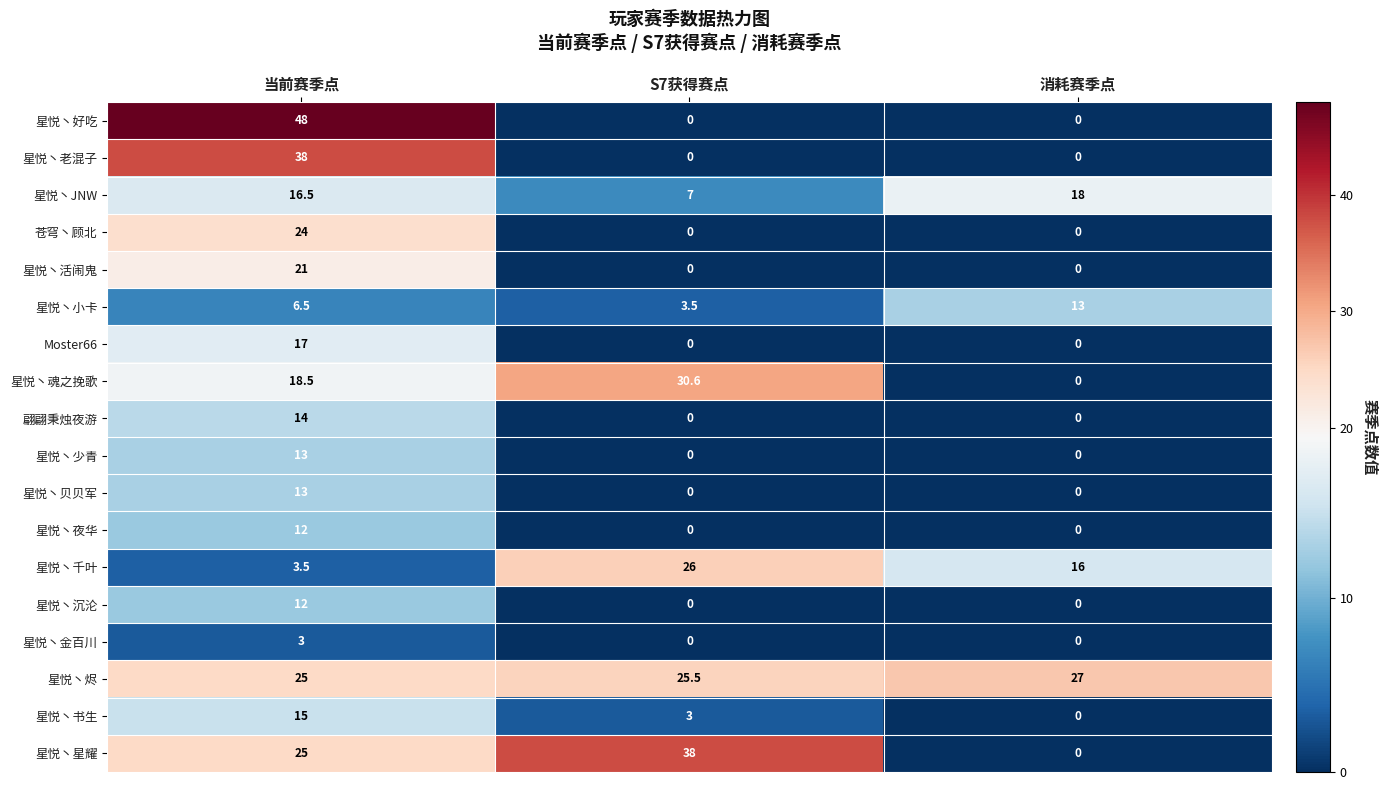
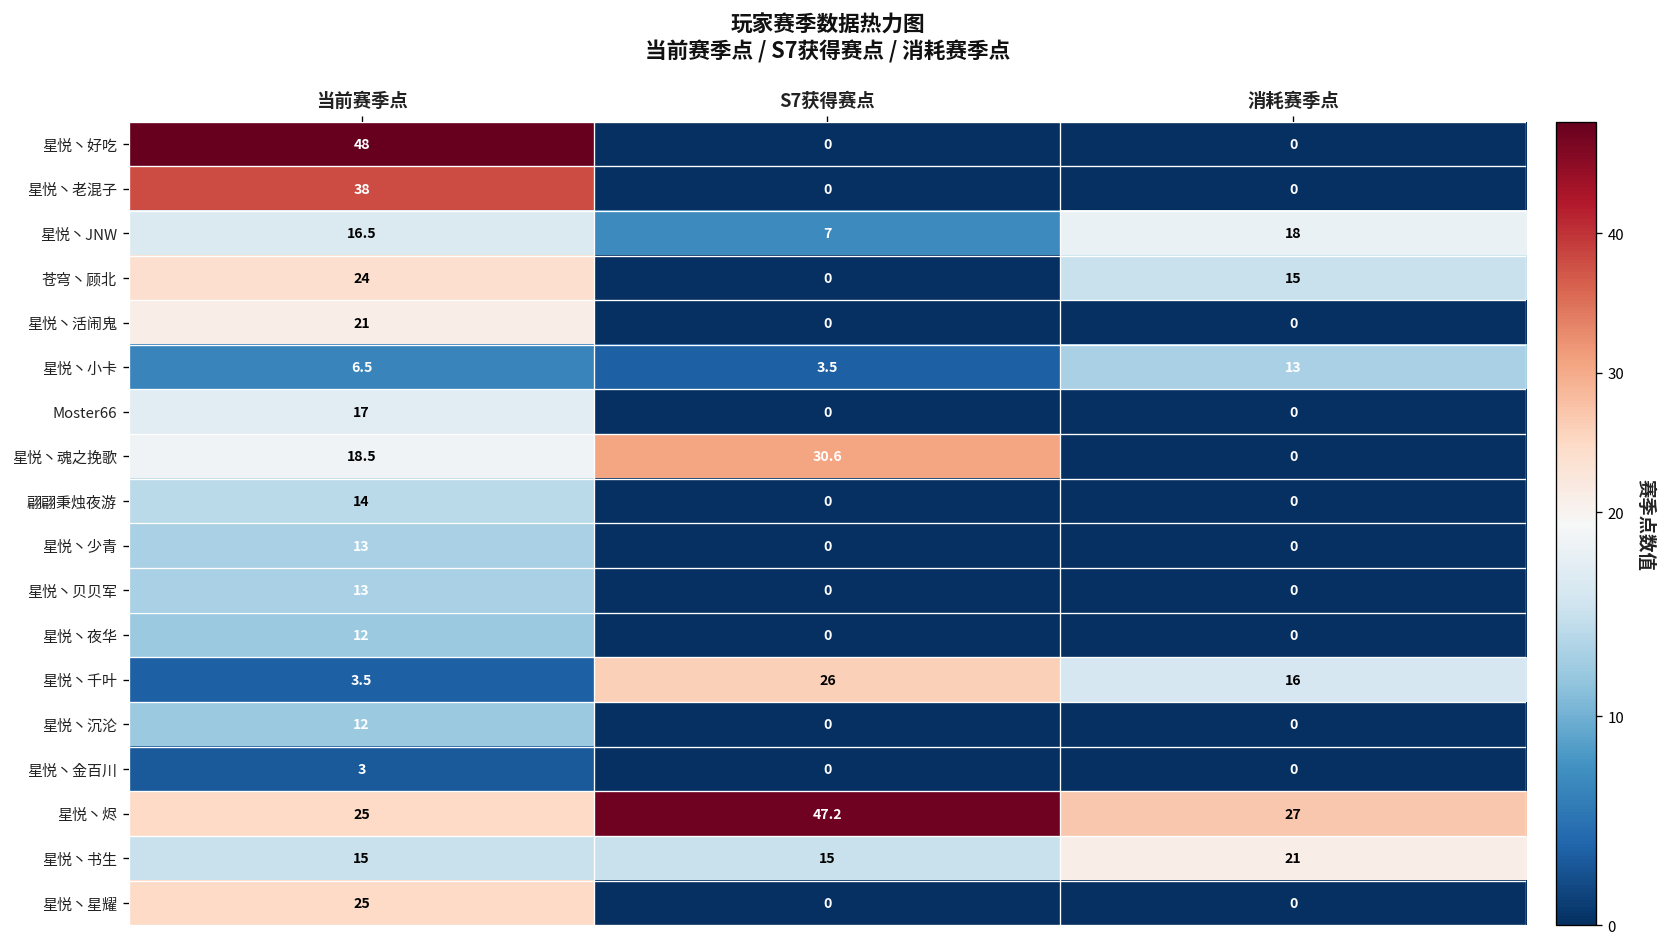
  {
    "星悦丶好吃": {
      "当前赛季点": 48,
      "S7获得赛点": 0,
      "消耗赛季点": 0
    },
    "星悦丶老混子": {
      "当前赛季点": 38,
      "S7获得赛点": 0,
      "消耗赛季点": 0
    },
    "星悦丶JNW": {
      "当前赛季点": 16.5,
      "S7获得赛点": 7,
      "消耗赛季点": 18
    },
    "苍穹丶顾北": {
      "当前赛季点": 24,
      "S7获得赛点": 0,
-     "消耗赛季点": 0
+     "消耗赛季点": 15
    },
    "星悦丶活闹鬼": {
      "当前赛季点": 21,
      "S7获得赛点": 0,
      "消耗赛季点": 0
    },
    "星悦丶小卡": {
      "当前赛季点": 6.5,
      "S7获得赛点": 3.5,
      "消耗赛季点": 13
    },
    "Moster66": {
      "当前赛季点": 17,
      "S7获得赛点": 0,
      "消耗赛季点": 0
    },
    "星悦丶魂之挽歌": {
      "当前赛季点": 18.5,
      "S7获得赛点": 30.6,
      "消耗赛季点": 0
    },
    "翩翩秉烛夜游": {
      "当前赛季点": 14,
      "S7获得赛点": 0,
      "消耗赛季点": 0
    },
    "星悦丶少青": {
      "当前赛季点": 13,
      "S7获得赛点": 0,
      "消耗赛季点": 0
    },
    "星悦丶贝贝军": {
      "当前赛季点": 13,
      "S7获得赛点": 0,
      "消耗赛季点": 0
    },
    "星悦丶夜华": {
      "当前赛季点": 12,
      "S7获得赛点": 0,
      "消耗赛季点": 0
    },
    "星悦丶千叶": {
      "当前赛季点": 3.5,
      "S7获得赛点": 26,
      "消耗赛季点": 16
    },
    "星悦丶沉沦": {
      "当前赛季点": 12,
      "S7获得赛点": 0,
      "消耗赛季点": 0
    },
    "星悦丶金百川": {
      "当前赛季点": 3,
      "S7获得赛点": 0,
      "消耗赛季点": 0
    },
    "星悦丶烬": {
      "当前赛季点": 25,
-     "S7获得赛点": 25.5,
+     "S7获得赛点": 47.2,
      "消耗赛季点": 27
    },
    "星悦丶书生": {
      "当前赛季点": 15,
-     "S7获得赛点": 3,
-     "消耗赛季点": 0
+     "S7获得赛点": 15,
+     "消耗赛季点": 21
    },
    "星悦丶星耀": {
      "当前赛季点": 25,
-     "S7获得赛点": 38,
+     "S7获得赛点": 0,
      "消耗赛季点": 0
    }
  }
